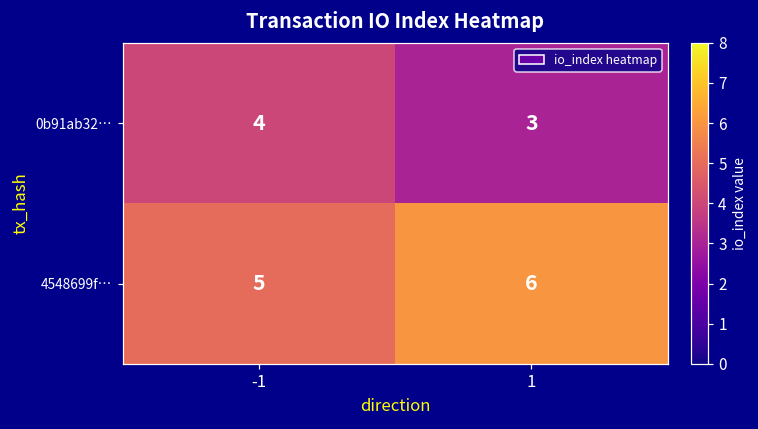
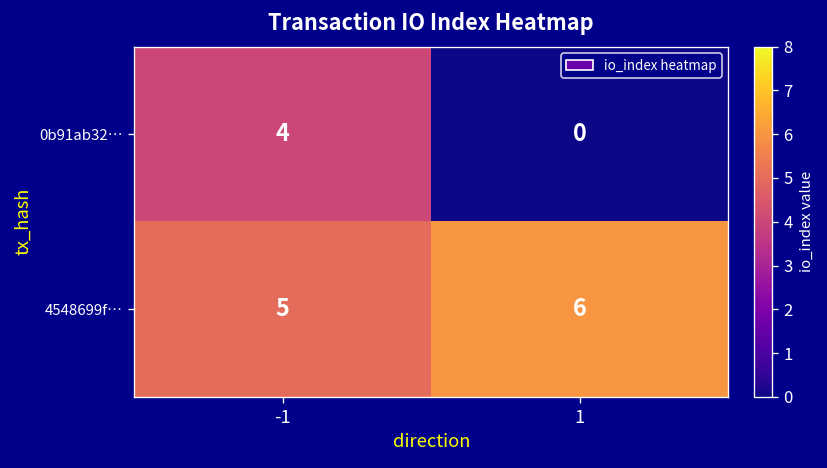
  {
    "0b91ab32…": {
      "-1": 4,
-     "1": 3
+     "1": 0
    },
    "4548699f…": {
      "-1": 5,
      "1": 6
    }
  }
